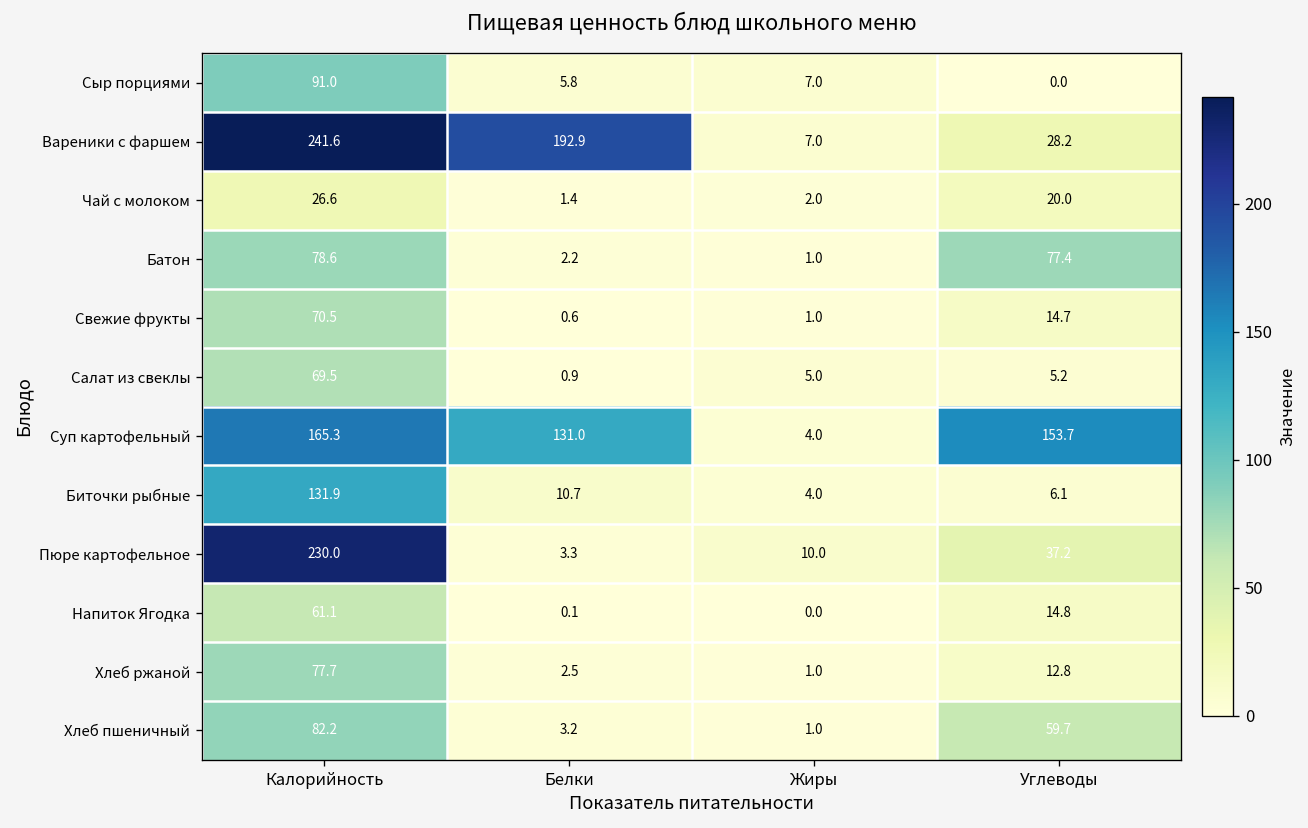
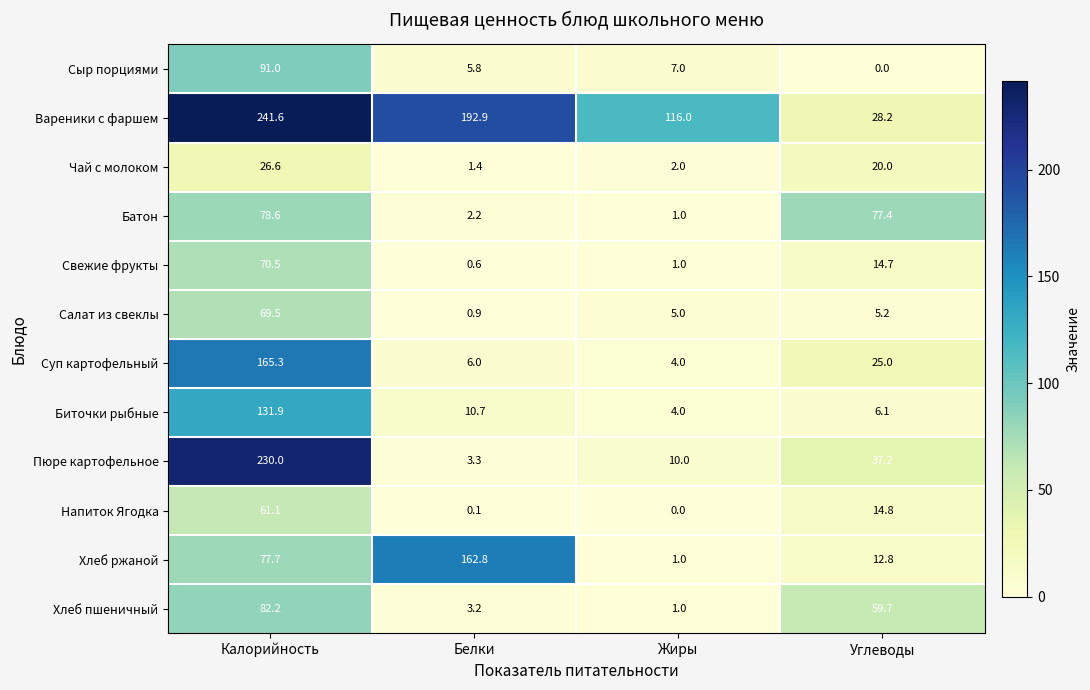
  {
    "Сыр порциями": {
      "Калорийность": 91.0,
      "Белки": 5.8,
      "Жиры": 7.0,
      "Углеводы": 0.0
    },
    "Вареники с фаршем": {
      "Калорийность": 241.6,
      "Белки": 192.9,
-     "Жиры": 7.0,
+     "Жиры": 116.0,
      "Углеводы": 28.2
    },
    "Чай с молоком": {
      "Калорийность": 26.6,
      "Белки": 1.4,
      "Жиры": 2.0,
      "Углеводы": 20.0
    },
    "Батон": {
      "Калорийность": 78.6,
      "Белки": 2.2,
      "Жиры": 1.0,
      "Углеводы": 77.4
    },
    "Свежие фрукты": {
      "Калорийность": 70.5,
      "Белки": 0.6,
      "Жиры": 1.0,
      "Углеводы": 14.7
    },
    "Салат из свеклы": {
      "Калорийность": 69.5,
      "Белки": 0.9,
      "Жиры": 5.0,
      "Углеводы": 5.2
    },
    "Суп картофельный": {
      "Калорийность": 165.3,
-     "Белки": 131.0,
+     "Белки": 6.0,
      "Жиры": 4.0,
-     "Углеводы": 153.7
+     "Углеводы": 25.0
    },
    "Биточки рыбные": {
      "Калорийность": 131.9,
      "Белки": 10.7,
      "Жиры": 4.0,
      "Углеводы": 6.1
    },
    "Пюре картофельное": {
      "Калорийность": 230.0,
      "Белки": 3.3,
      "Жиры": 10.0,
      "Углеводы": 37.2
    },
    "Напиток Ягодка": {
      "Калорийность": 61.1,
      "Белки": 0.1,
      "Жиры": 0.0,
      "Углеводы": 14.8
    },
    "Хлеб ржаной": {
      "Калорийность": 77.7,
-     "Белки": 2.5,
+     "Белки": 162.8,
      "Жиры": 1.0,
      "Углеводы": 12.8
    },
    "Хлеб пшеничный": {
      "Калорийность": 82.2,
      "Белки": 3.2,
      "Жиры": 1.0,
      "Углеводы": 59.7
    }
  }
